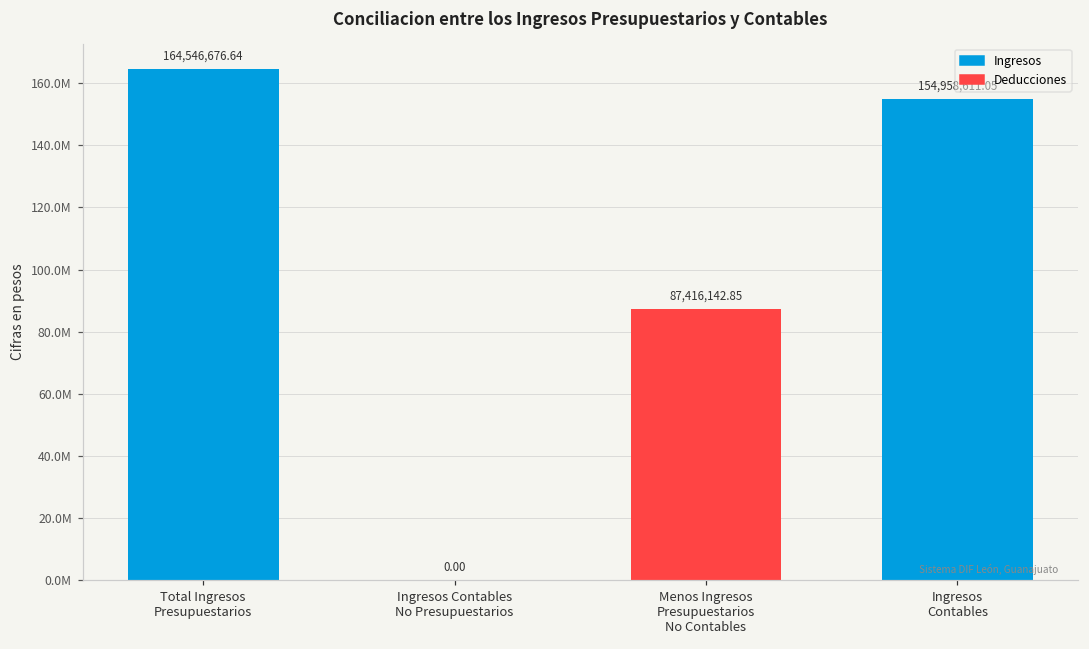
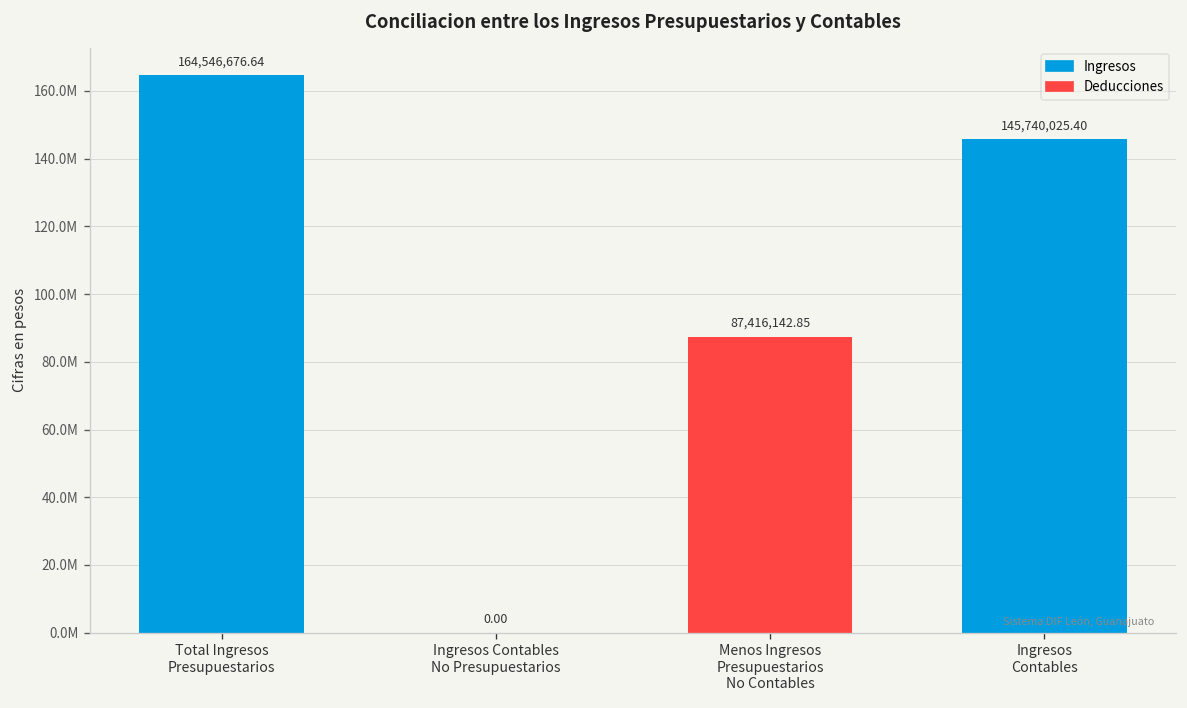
  {
-   "Ingresos Contables": 155000000
+   "Ingresos Contables": 146000000
  }
